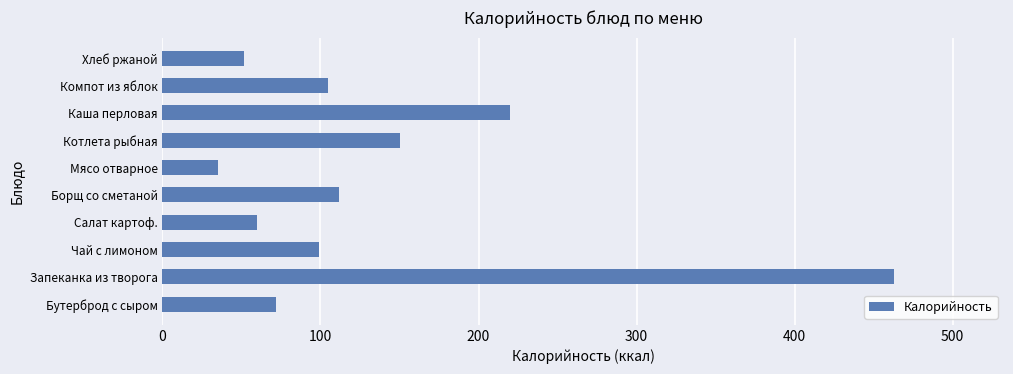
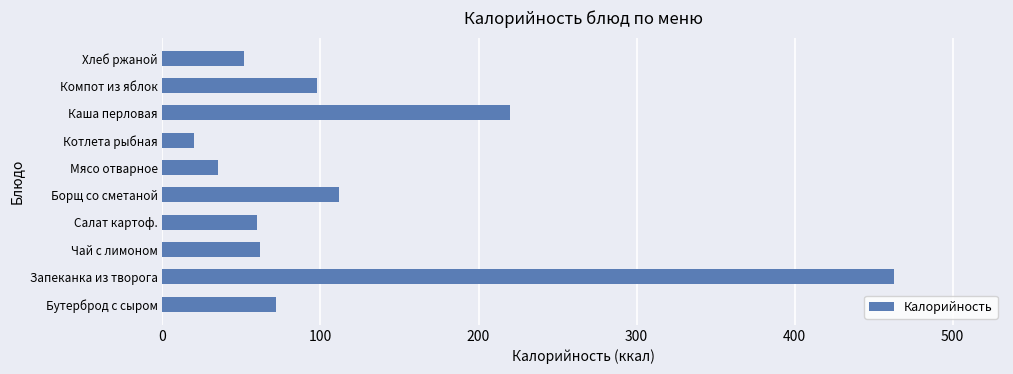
  {
    "Хлеб ржаной": 52,
-   "Компот из яблок": 105,
+   "Компот из яблок": 98,
    "Каша перловая": 220,
-   "Котлета рыбная": 150,
+   "Котлета рыбная": 20,
    "Мясо отварное": 35,
    "Борщ со сметаной": 112,
    "Салат картоф.": 60,
-   "Чай с лимоном": 99,
+   "Чай с лимоном": 62,
    "Запеканка из творога": 463,
    "Бутерброд с сыром": 72
  }
